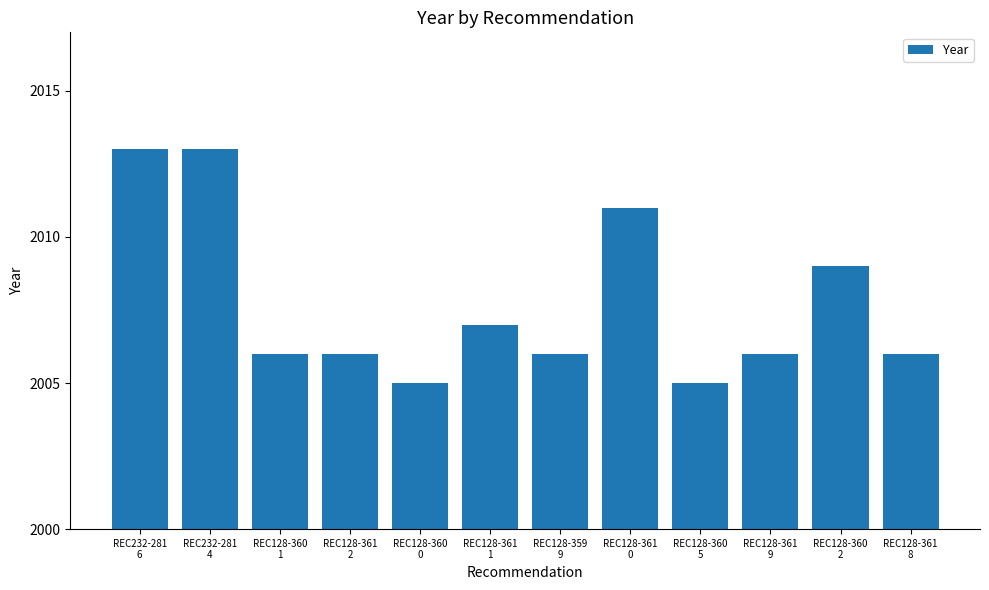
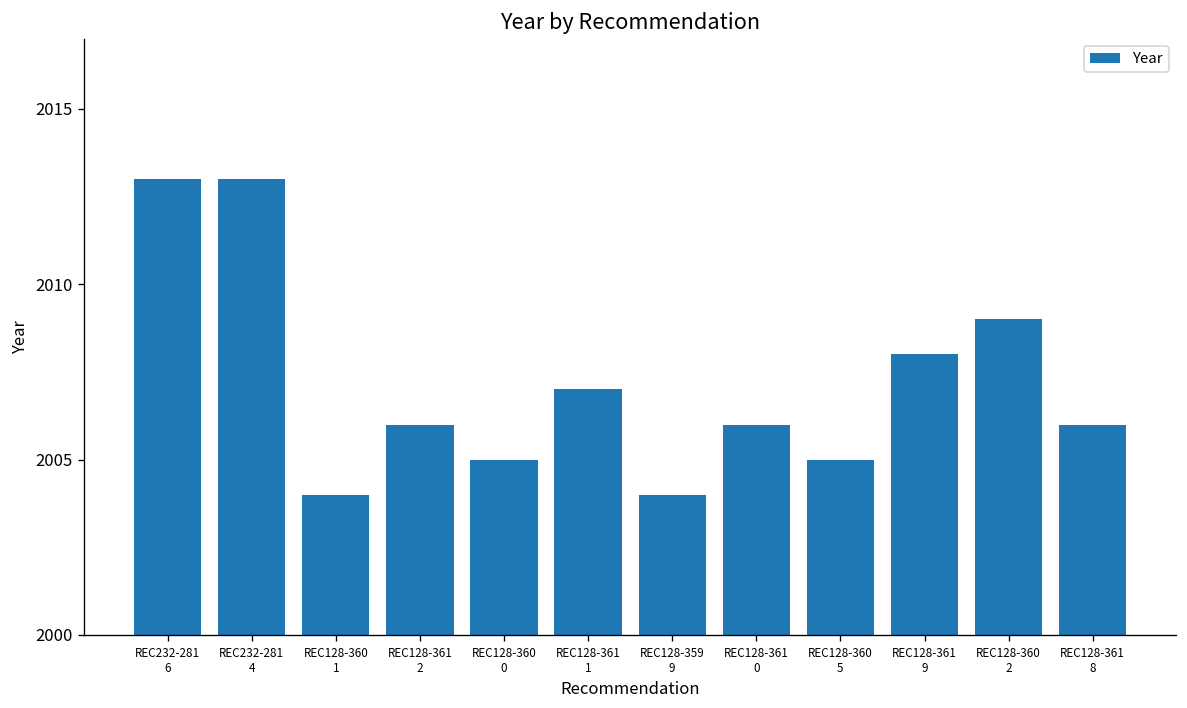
  {
    "REC232-281 6": 2013,
    "REC232-281 4": 2013,
-   "REC128-360 1": 2006,
+   "REC128-360 1": 2004,
    "REC128-361 2": 2006,
    "REC128-360 0": 2005,
    "REC128-361 1": 2007,
-   "REC128-359 9": 2006,
-   "REC128-361 0": 2011,
+   "REC128-359 9": 2004,
+   "REC128-361 0": 2006,
    "REC128-360 5": 2005,
-   "REC128-361 9": 2006,
+   "REC128-361 9": 2008,
    "REC128-360 2": 2009,
    "REC128-361 8": 2006
  }
